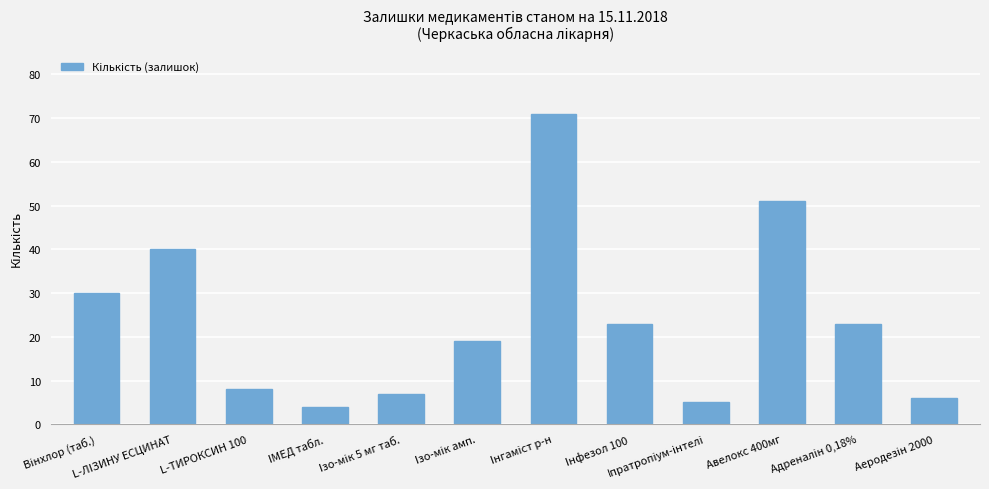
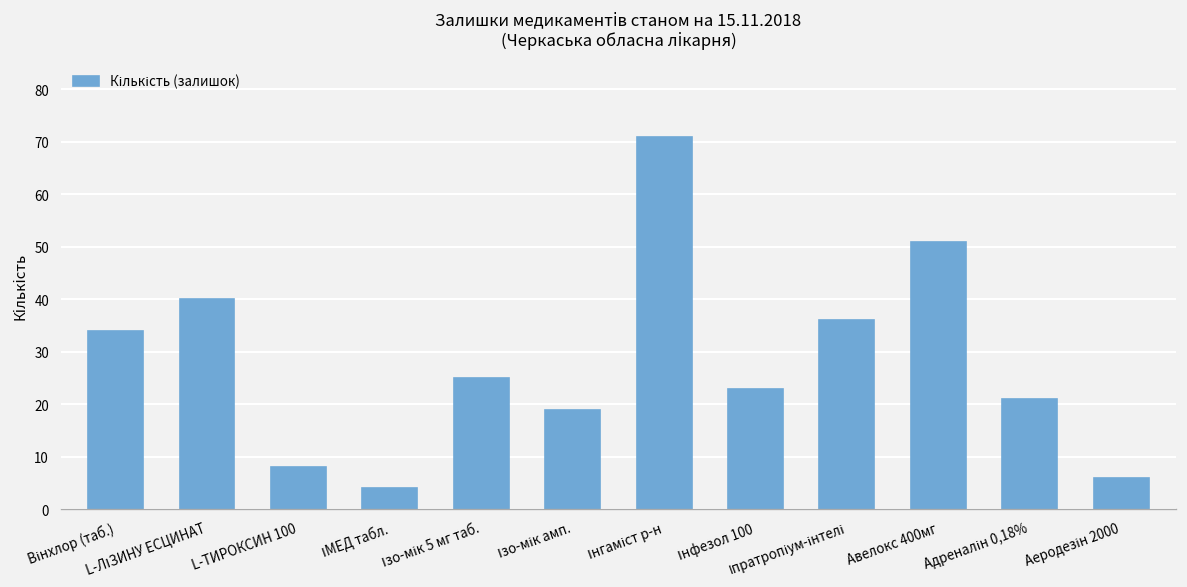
  {
-   "Вінхлор (таб.)": 30,
+   "Вінхлор (таб.)": 34,
    "L-ЛІЗИНУ ЕСЦИНАТ": 40,
    "L-ТИРОКСИН 100": 8,
    "ІМЕД табл.": 4,
-   "Ізо-мік 5 мг таб.": 7,
+   "Ізо-мік 5 мг таб.": 25,
    "Ізо-мік амп.": 19,
    "Інгаміст р-н": 71,
    "Інфезол 100": 23,
-   "Іпратропіум-інтелі": 5,
+   "Іпратропіум-інтелі": 36,
    "Авелокс 400мг": 51,
-   "Адреналін 0,18%": 23,
+   "Адреналін 0,18%": 21,
    "Аеродезін 2000": 6
  }
